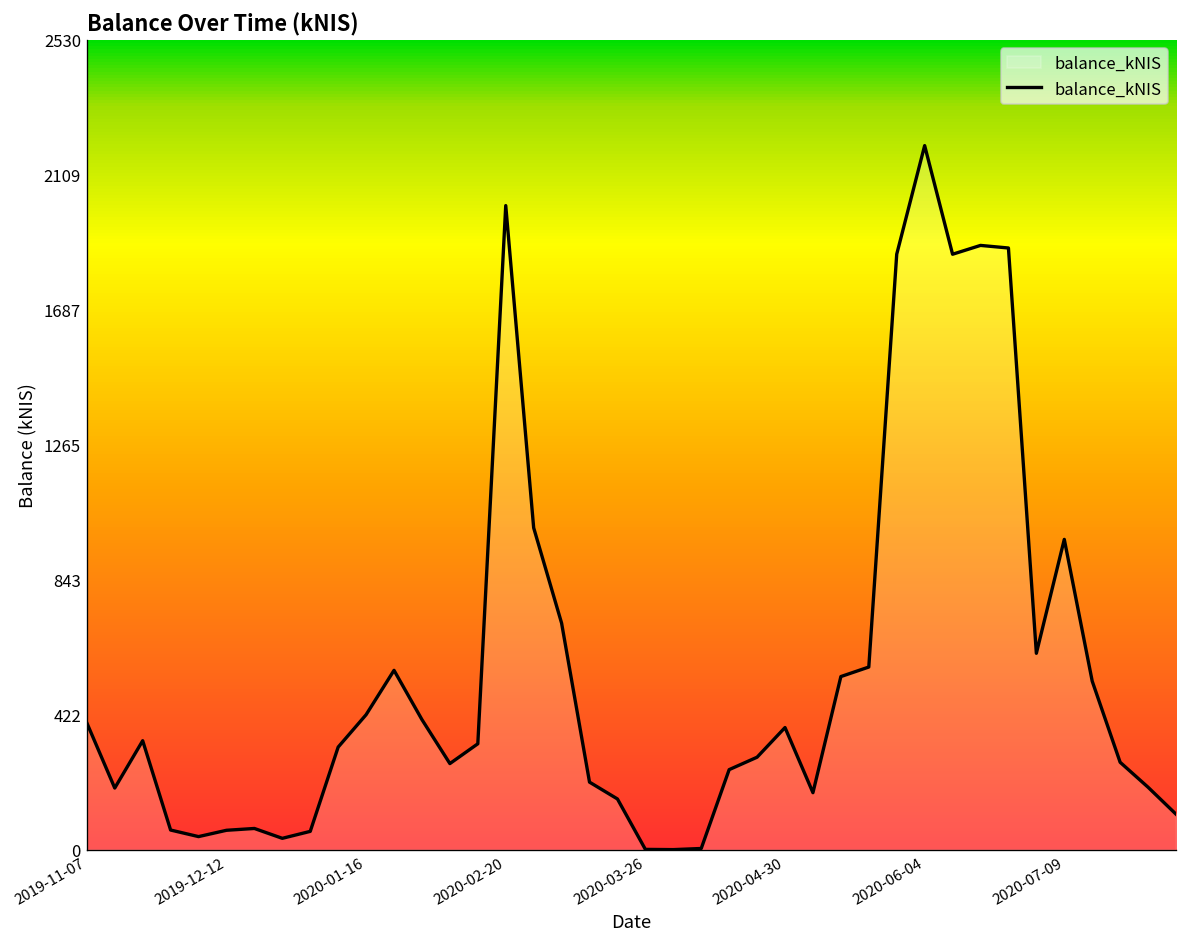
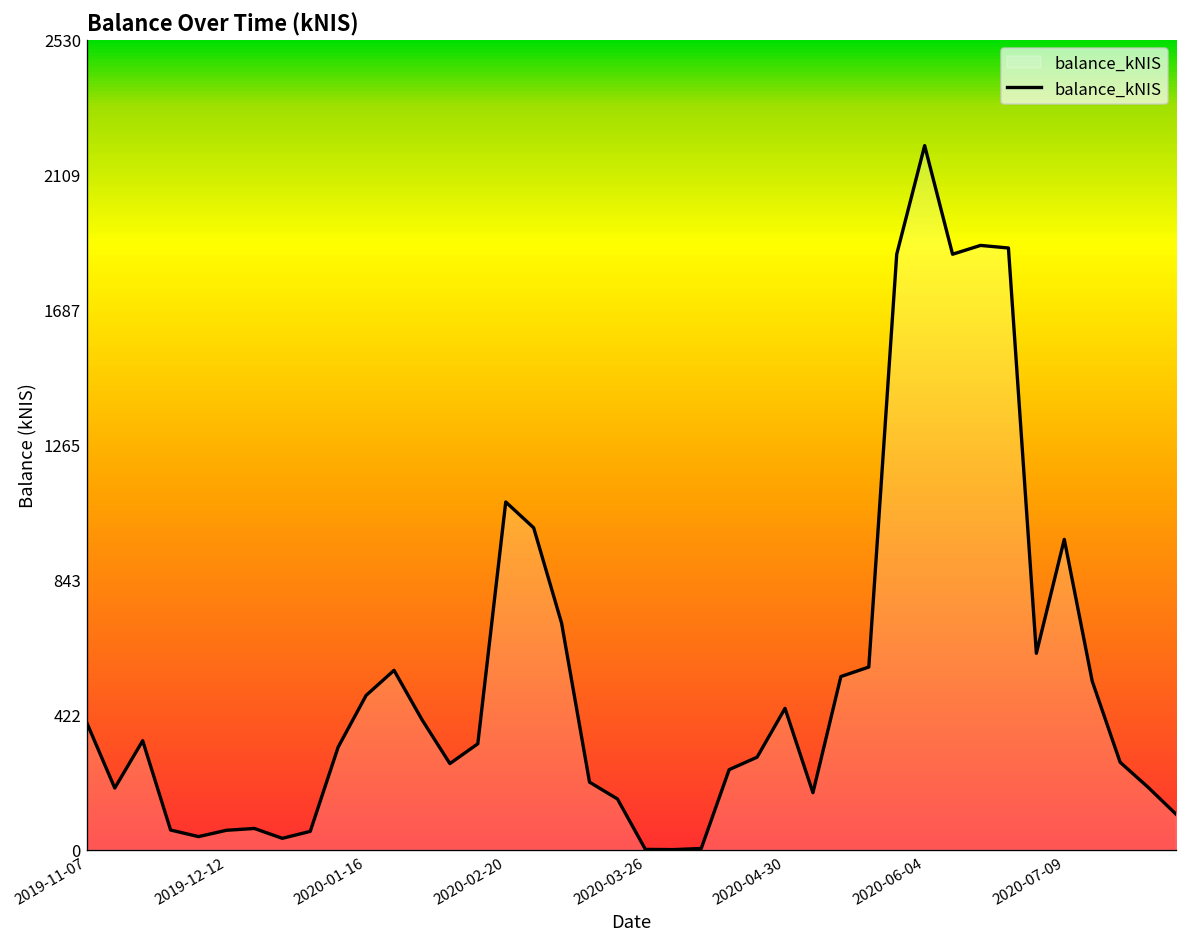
  {
    "2019-11-07": 400,
    "2019-12-12": 60,
-   "2020-01-16": 420,
-   "2020-02-20": 2010,
+   "2020-01-16": 480,
+   "2020-02-20": 1090,
    "2020-03-26": 0,
-   "2020-04-30": 380,
+   "2020-04-30": 440,
    "2020-06-04": 2200,
    "2020-07-09": 970
  }
